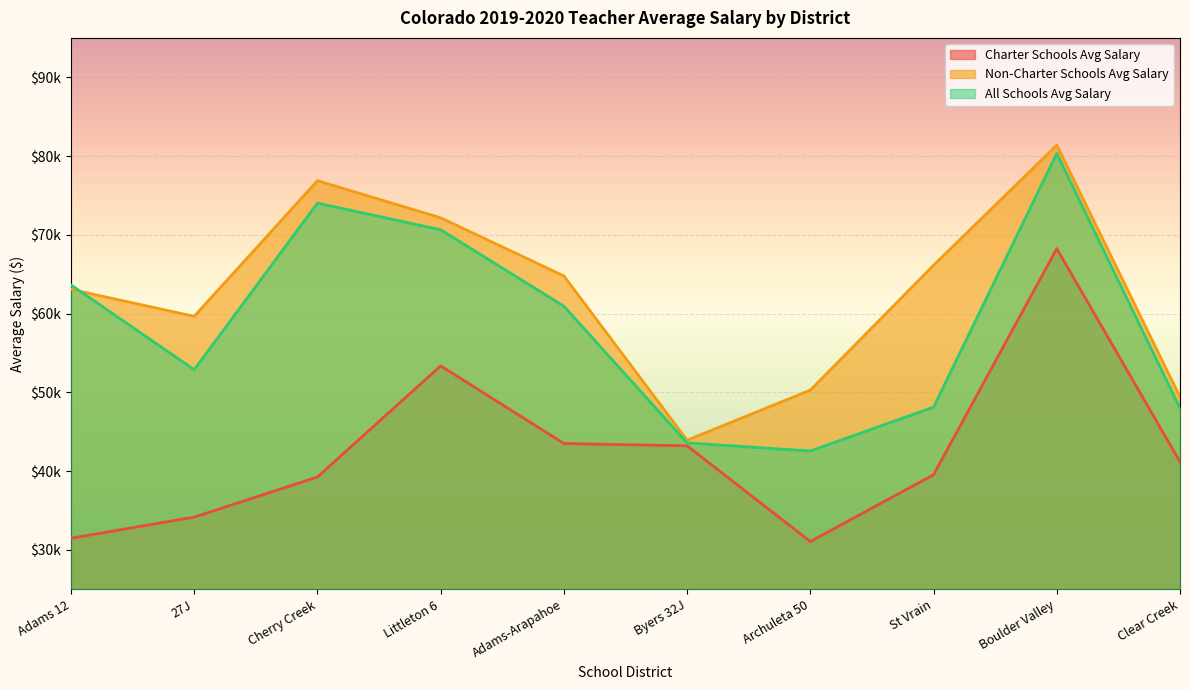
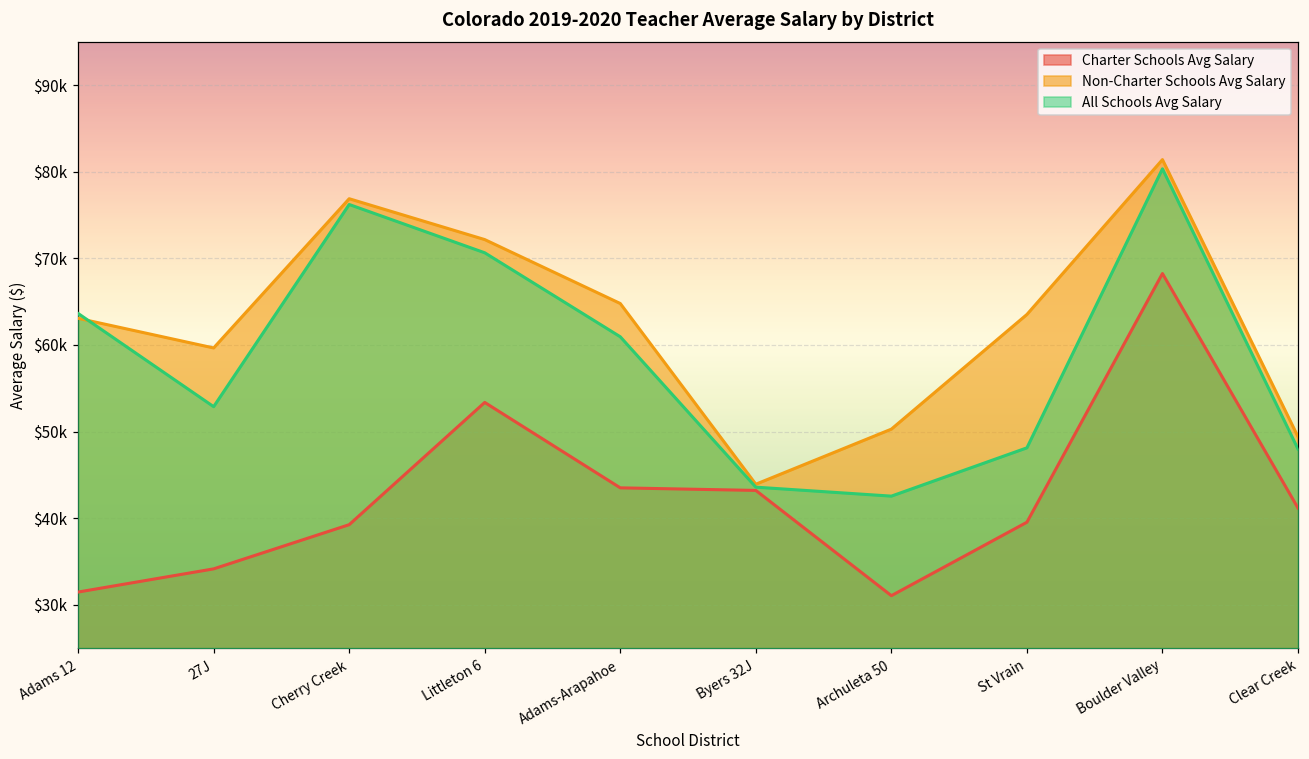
  {
    "Charter Schools Avg Salary": {
      "Adams 12": "$31000",
      "27J": "$34000",
      "Cherry Creek": "$39000",
      "Littleton 6": "$53000",
      "Adams-Arapahoe": "$44000",
      "Byers 32J": "$43000",
      "Archuleta 50": "$31000",
      "St Vrain": "$40000",
      "Boulder Valley": "$68000",
      "Clear Creek": "$41000"
    },
    "Non-Charter Schools Avg Salary": {
      "Adams 12": "$63000",
      "27J": "$60000",
      "Cherry Creek": "$77000",
      "Littleton 6": "$72000",
      "Adams-Arapahoe": "$65000",
      "Byers 32J": "$44000",
      "Archuleta 50": "$50000",
-     "St Vrain": "$66000",
+     "St Vrain": "$64000",
      "Boulder Valley": "$81000",
      "Clear Creek": "$49000"
    },
    "All Schools Avg Salary": {
      "Adams 12": "$64000",
      "27J": "$53000",
-     "Cherry Creek": "$74000",
+     "Cherry Creek": "$76000",
      "Littleton 6": "$71000",
      "Adams-Arapahoe": "$61000",
      "Byers 32J": "$44000",
      "Archuleta 50": "$43000",
      "St Vrain": "$48000",
      "Boulder Valley": "$80000",
      "Clear Creek": "$48000"
    }
  }
